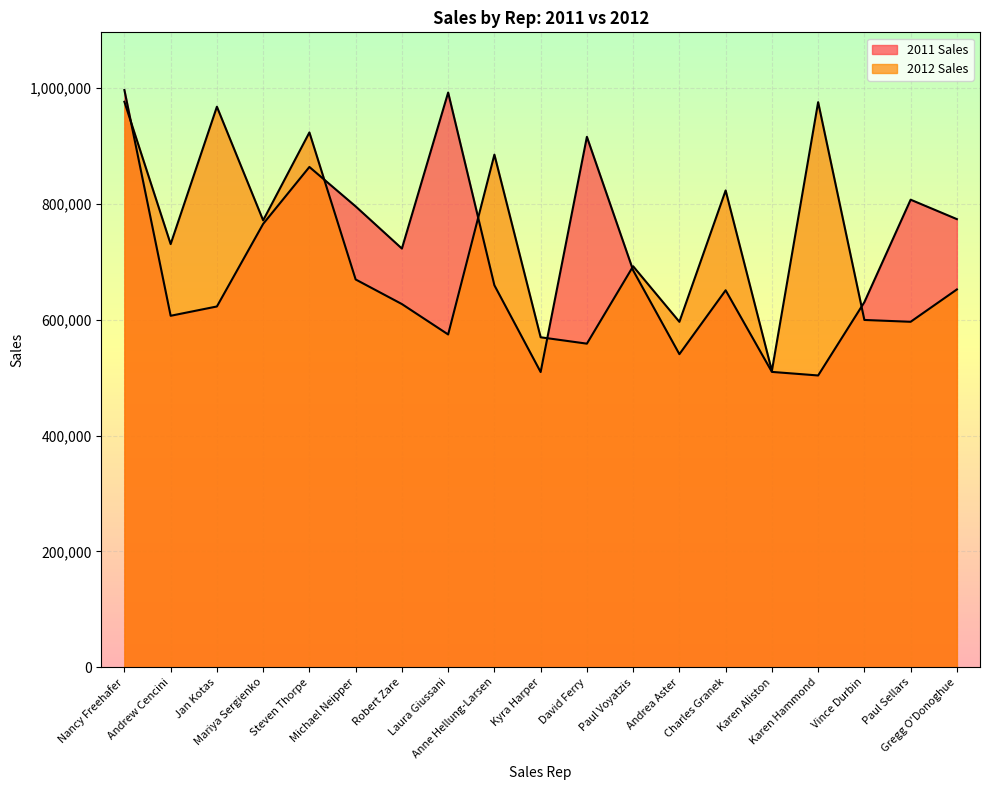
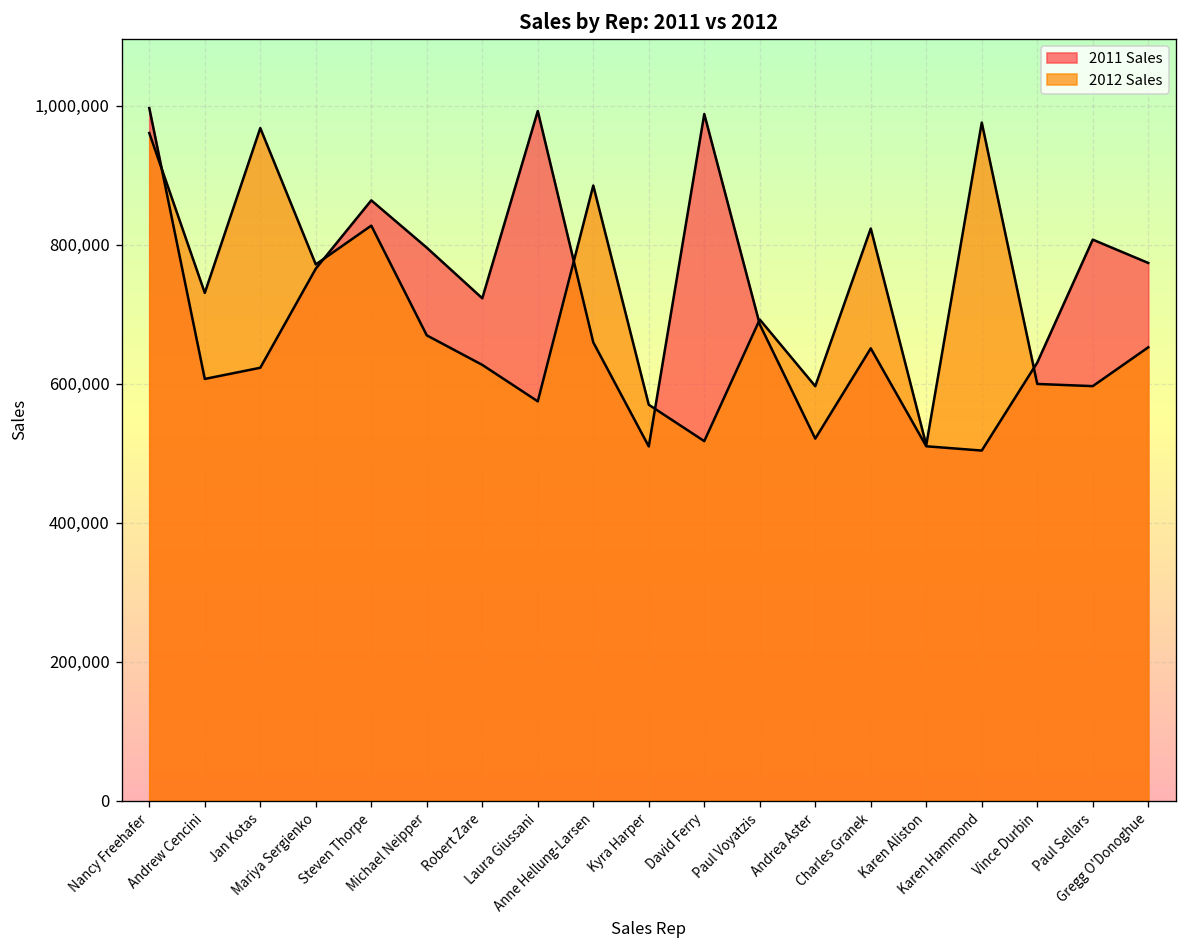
  {
    "2011 Sales": {
      "Nancy Freehafer": "1,000,000",
      "Andrew Cencini": "610,000",
      "Jan Kotas": "620,000",
      "Mariya Sergienko": "770,000",
      "Steven Thorpe": "860,000",
      "Michael Neipper": "800,000",
      "Robert Zare": "720,000",
      "Laura Giussani": "990,000",
      "Anne Hellung-Larsen": "660,000",
      "Kyra Harper": "510,000",
-     "David Ferry": "920,000",
+     "David Ferry": "990,000",
      "Paul Voyatzis": "690,000",
-     "Andrea Aster": "540,000",
+     "Andrea Aster": "520,000",
      "Charles Granek": "650,000",
      "Karen Hammond": "500,000",
      "Vince Durbin": "630,000",
      "Paul Sellars": "810,000",
      "Gregg O'Donoghue": "770,000"
    },
    "2012 Sales": {
-     "Nancy Freehafer": "980,000",
+     "Nancy Freehafer": "960,000",
      "Andrew Cencini": "730,000",
      "Jan Kotas": "970,000",
      "Mariya Sergienko": "770,000",
-     "Steven Thorpe": "920,000",
+     "Steven Thorpe": "830,000",
      "Michael Neipper": "670,000",
      "Robert Zare": "630,000",
      "Laura Giussani": "570,000",
      "Anne Hellung-Larsen": "880,000",
      "Kyra Harper": "570,000",
-     "David Ferry": "560,000",
+     "David Ferry": "520,000",
      "Paul Voyatzis": "690,000",
      "Andrea Aster": "600,000",
      "Charles Granek": "820,000",
      "Karen Hammond": "980,000",
      "Vince Durbin": "600,000",
      "Paul Sellars": "600,000",
      "Gregg O'Donoghue": "650,000"
    }
  }
